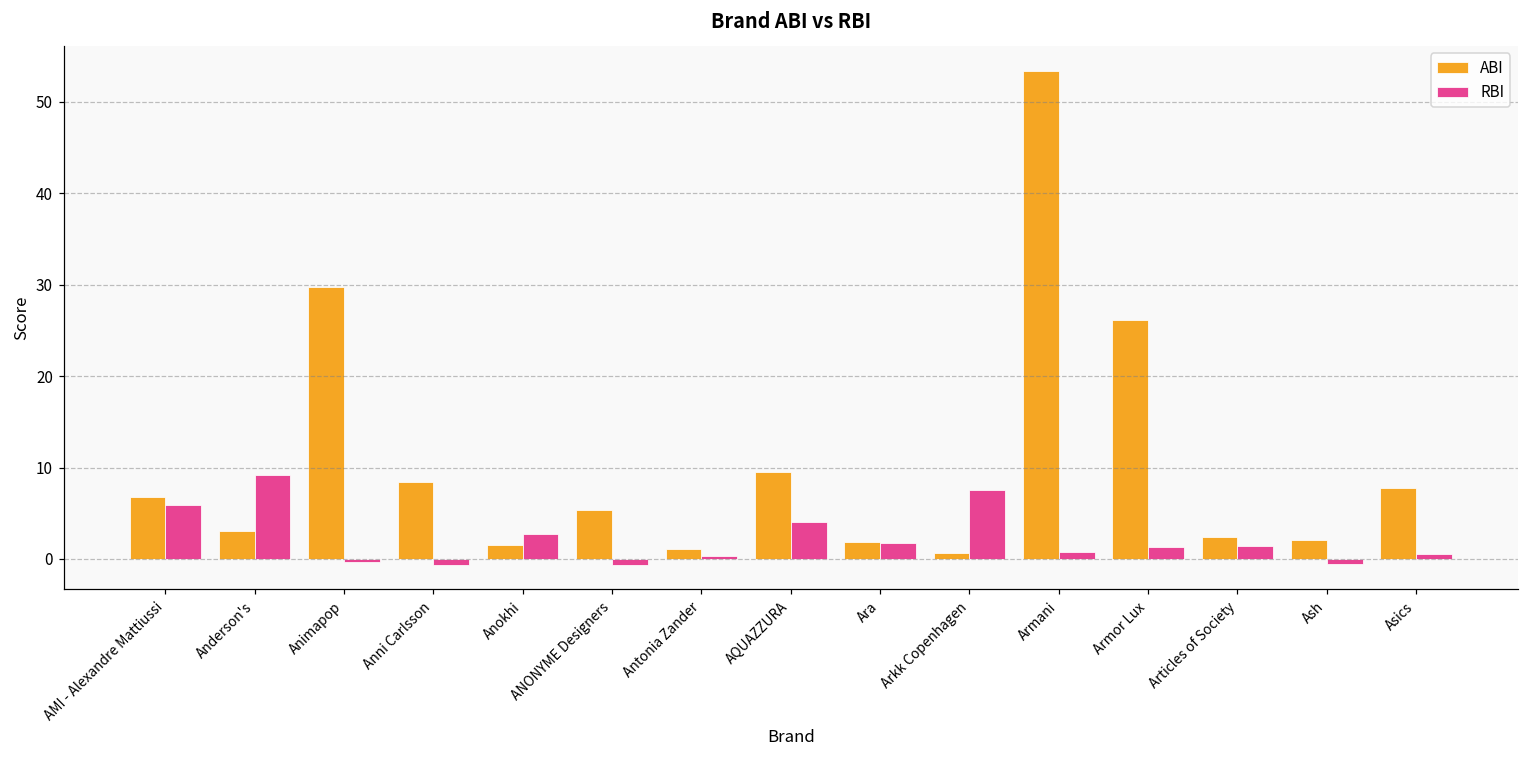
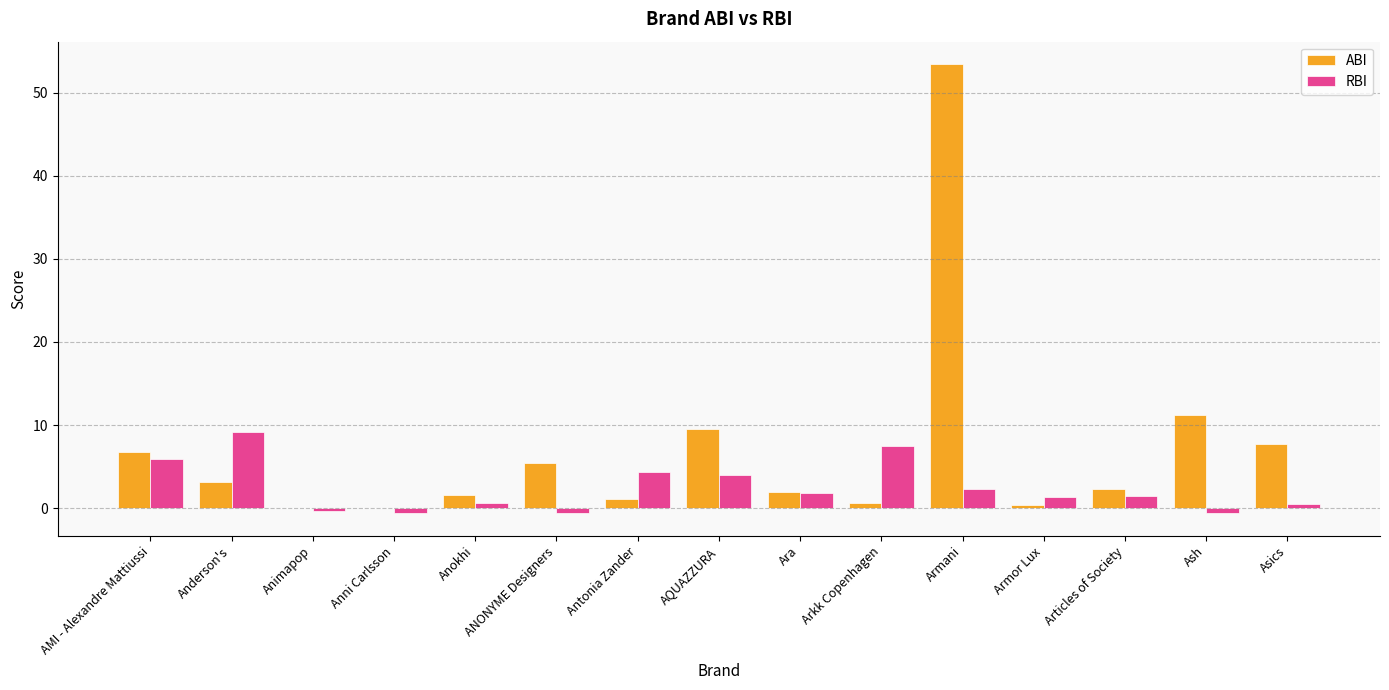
  {
    "ABI": {
      "AMI - Alexandre Mattiussi": 7,
      "Anderson's": 3,
-     "Animapop": 30,
-     "Anni Carlsson": 8,
+     "Animapop": 0,
+     "Anni Carlsson": 0,
      "Anokhi": 2,
      "ANONYME Designers": 5,
      "Antonia Zander": 1,
      "AQUAZZURA": 10,
      "Ara": 2,
      "Arkk Copenhagen": 1,
      "Armani": 53,
-     "Armor Lux": 26,
+     "Armor Lux": 0,
      "Articles of Society": 2,
-     "Ash": 2,
+     "Ash": 11,
      "Asics": 8
    },
    "RBI": {
      "AMI - Alexandre Mattiussi": 6,
      "Anderson's": 9,
      "Animapop": 0,
      "Anni Carlsson": -1,
-     "Anokhi": 3,
+     "Anokhi": 1,
      "ANONYME Designers": -1,
-     "Antonia Zander": 0,
+     "Antonia Zander": 4,
      "AQUAZZURA": 4,
      "Ara": 2,
      "Arkk Copenhagen": 8,
-     "Armani": 1,
+     "Armani": 2,
      "Armor Lux": 1,
      "Articles of Society": 1,
      "Ash": -1,
      "Asics": 1
    }
  }
